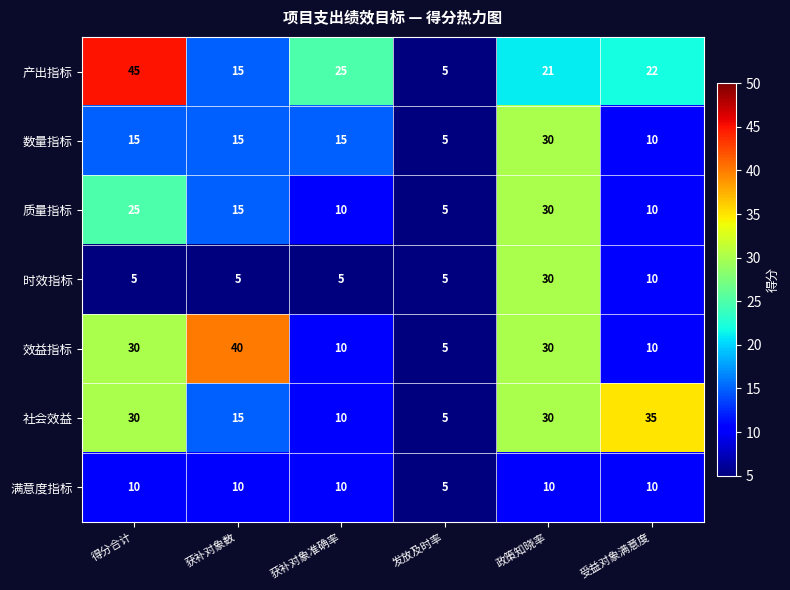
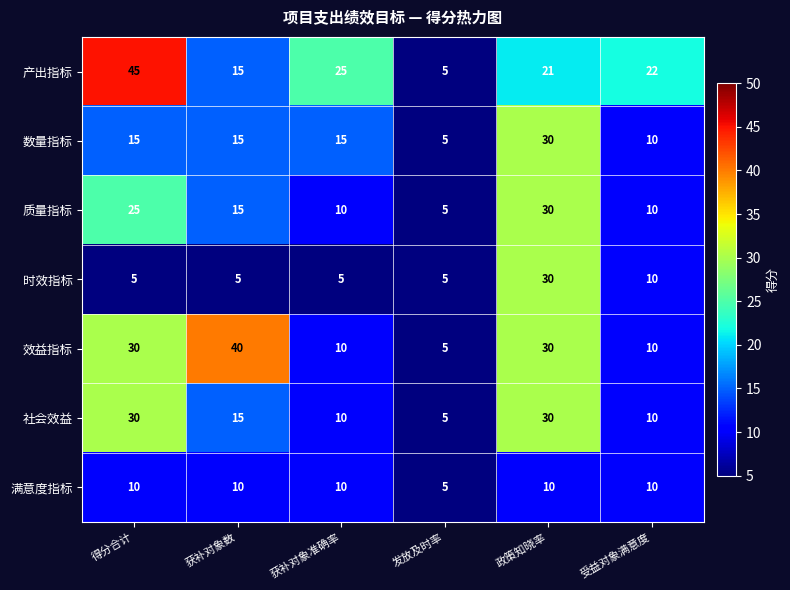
  {
    "产出指标": {
      "得分合计": 45,
      "获补对象数": 15,
      "获补对象准确率": 25,
      "发放及时率": 5,
      "政策知晓率": 21,
      "受益对象满意度": 22
    },
    "数量指标": {
      "得分合计": 15,
      "获补对象数": 15,
      "获补对象准确率": 15,
      "发放及时率": 5,
      "政策知晓率": 30,
      "受益对象满意度": 10
    },
    "质量指标": {
      "得分合计": 25,
      "获补对象数": 15,
      "获补对象准确率": 10,
      "发放及时率": 5,
      "政策知晓率": 30,
      "受益对象满意度": 10
    },
    "时效指标": {
      "得分合计": 5,
      "获补对象数": 5,
      "获补对象准确率": 5,
      "发放及时率": 5,
      "政策知晓率": 30,
      "受益对象满意度": 10
    },
    "效益指标": {
      "得分合计": 30,
      "获补对象数": 40,
      "获补对象准确率": 10,
      "发放及时率": 5,
      "政策知晓率": 30,
      "受益对象满意度": 10
    },
    "社会效益": {
      "得分合计": 30,
      "获补对象数": 15,
      "获补对象准确率": 10,
      "发放及时率": 5,
      "政策知晓率": 30,
-     "受益对象满意度": 35
+     "受益对象满意度": 10
    },
    "满意度指标": {
      "得分合计": 10,
      "获补对象数": 10,
      "获补对象准确率": 10,
      "发放及时率": 5,
      "政策知晓率": 10,
      "受益对象满意度": 10
    }
  }
